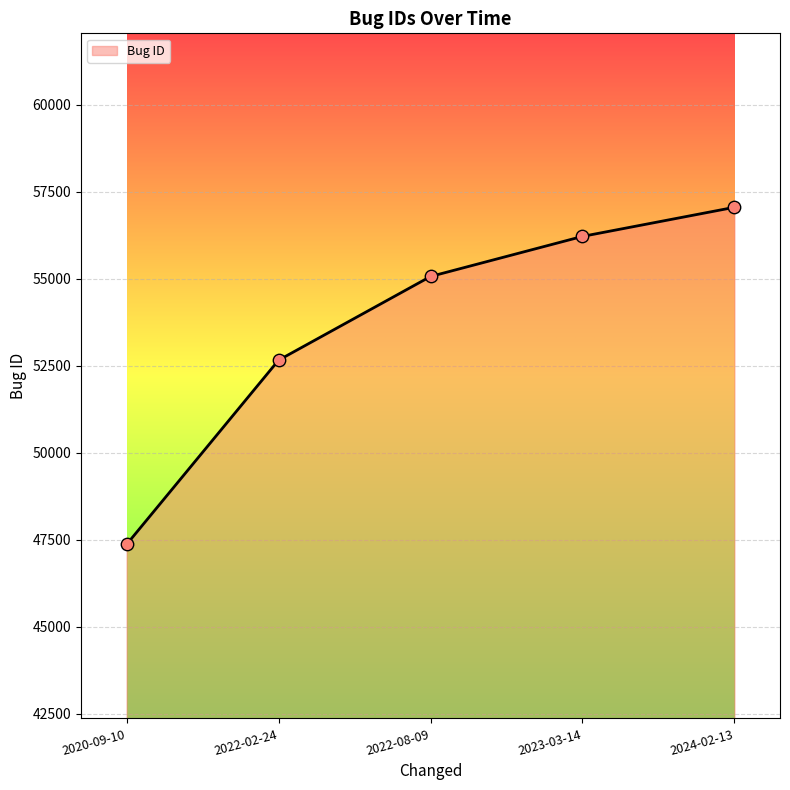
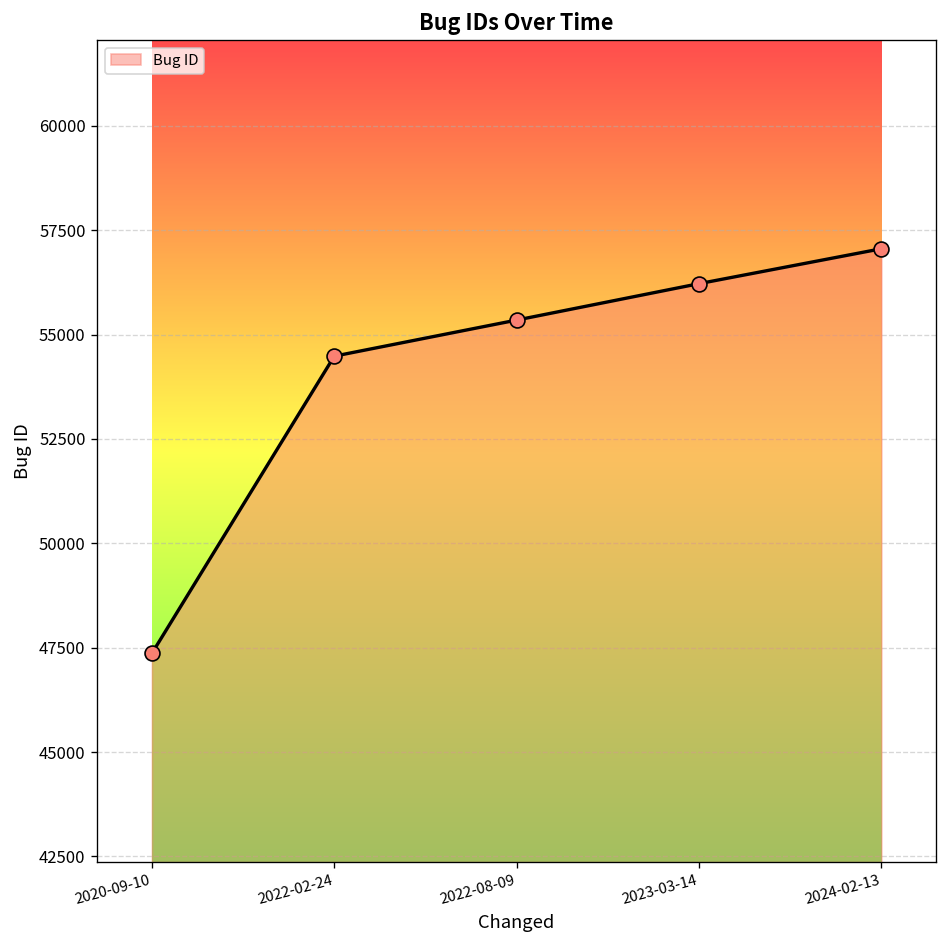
  {
    "2020-09-10": 47400,
-   "2022-02-24": 52700,
-   "2022-08-09": 55100,
+   "2022-02-24": 54500,
+   "2022-08-09": 55300,
    "2023-03-14": 56200,
    "2024-02-13": 57100
  }
